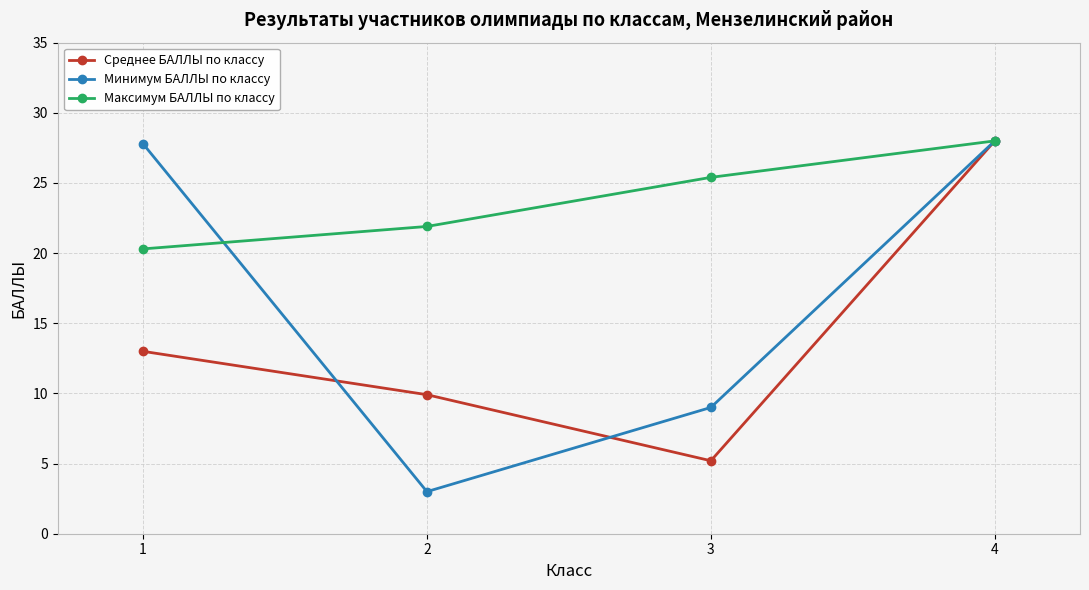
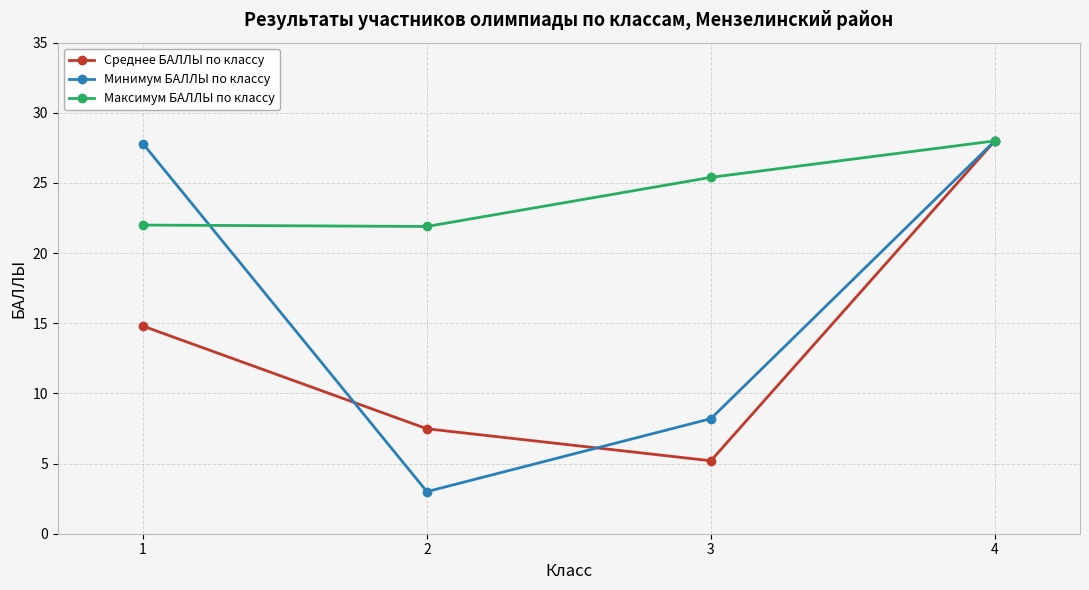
  {
    "Среднее БАЛЛЫ по классу": {
-     "1": 13.0,
-     "2": 9.9,
+     "1": 14.8,
+     "2": 7.5,
      "3": 5.2
    },
    "Минимум БАЛЛЫ по классу": {
      "1": 27.8,
      "2": 3.0,
-     "3": 9.0
+     "3": 8.2
    },
    "Максимум БАЛЛЫ по классу": {
-     "1": 20.3,
+     "1": 22.0,
      "2": 21.9,
      "3": 25.4
    }
  }
